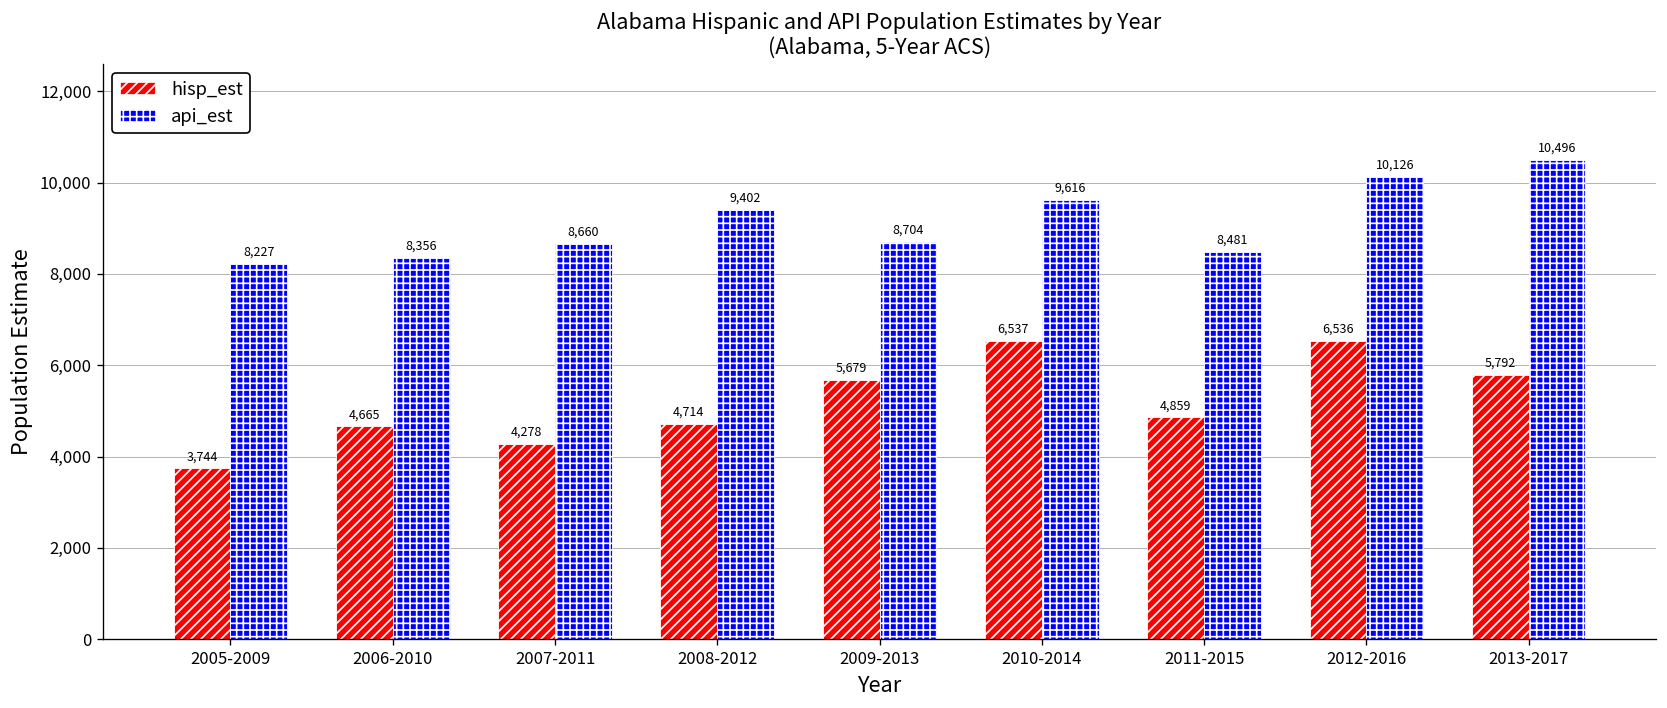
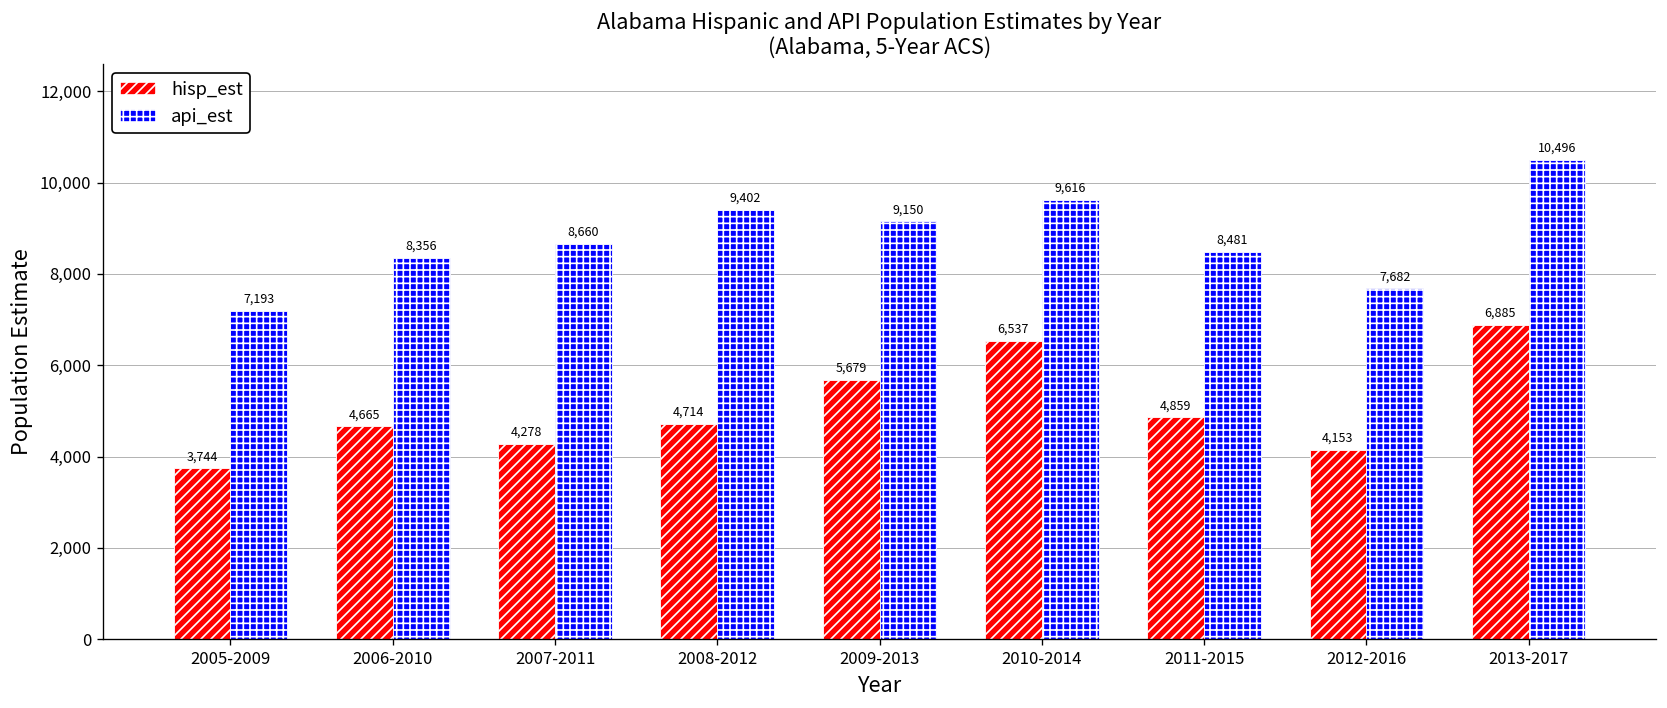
  {
    "hisp_est": {
      "2005-2009": "3,744",
      "2006-2010": "4,665",
      "2007-2011": "4,278",
      "2008-2012": "4,714",
      "2009-2013": "5,679",
      "2010-2014": "6,537",
      "2011-2015": "4,859",
-     "2012-2016": "6,536",
-     "2013-2017": "5,792"
+     "2012-2016": "4,153",
+     "2013-2017": "6,885"
    },
    "api_est": {
-     "2005-2009": "8,227",
+     "2005-2009": "7,193",
      "2006-2010": "8,356",
      "2007-2011": "8,660",
      "2008-2012": "9,402",
-     "2009-2013": "8,704",
+     "2009-2013": "9,150",
      "2010-2014": "9,616",
      "2011-2015": "8,481",
-     "2012-2016": "10,126",
+     "2012-2016": "7,682",
      "2013-2017": "10,496"
    }
  }
